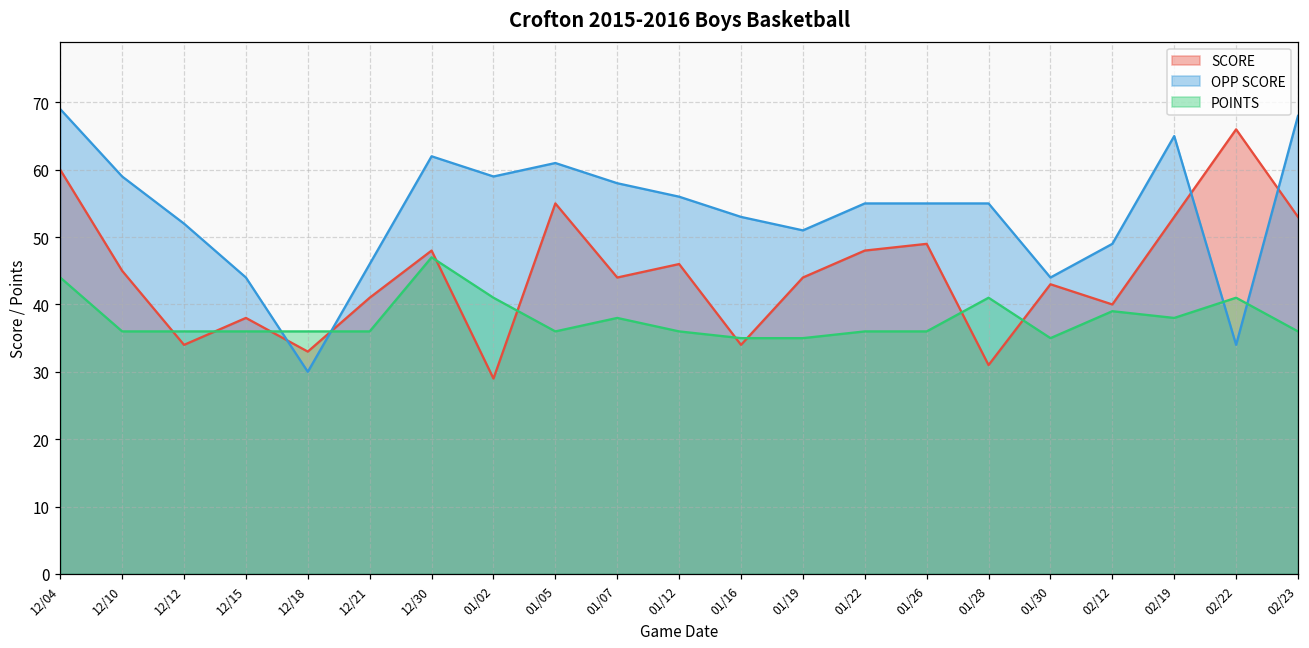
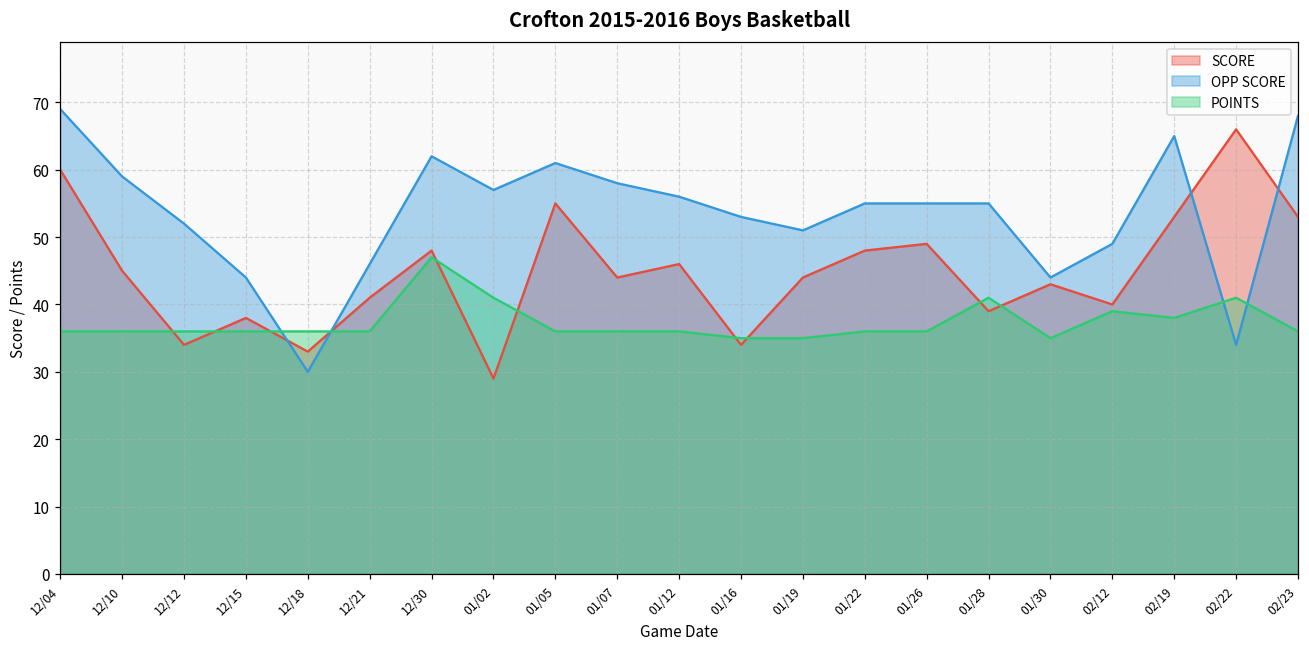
  {
    "SCORE": {
      "12/04": 60,
      "12/10": 45,
      "12/12": 34,
      "12/15": 38,
      "12/18": 33,
      "12/21": 41,
      "12/30": 48,
      "01/02": 29,
      "01/05": 55,
      "01/07": 44,
      "01/12": 46,
      "01/16": 34,
      "01/19": 44,
      "01/22": 48,
      "01/26": 49,
-     "01/28": 31,
+     "01/28": 39,
      "01/30": 43,
      "02/12": 40,
      "02/19": 53,
      "02/22": 66,
      "02/23": 53
    },
    "OPP SCORE": {
      "12/04": 69,
      "12/10": 59,
      "12/12": 52,
      "12/15": 44,
      "12/18": 30,
      "12/21": 46,
      "12/30": 62,
-     "01/02": 59,
+     "01/02": 57,
      "01/05": 61,
      "01/07": 58,
      "01/12": 56,
      "01/16": 53,
      "01/19": 51,
      "01/22": 55,
      "01/26": 55,
      "01/28": 55,
      "01/30": 44,
      "02/12": 49,
      "02/19": 65,
      "02/22": 34,
      "02/23": 68
    },
    "POINTS": {
-     "12/04": 44,
+     "12/04": 36,
      "12/10": 36,
      "12/12": 36,
      "12/15": 36,
      "12/18": 36,
      "12/21": 36,
      "12/30": 47,
      "01/02": 41,
      "01/05": 36,
-     "01/07": 38,
+     "01/07": 36,
      "01/12": 36,
      "01/16": 35,
      "01/19": 35,
      "01/22": 36,
      "01/26": 36,
      "01/28": 41,
      "01/30": 35,
      "02/12": 39,
      "02/19": 38,
      "02/22": 41,
      "02/23": 36
    }
  }
